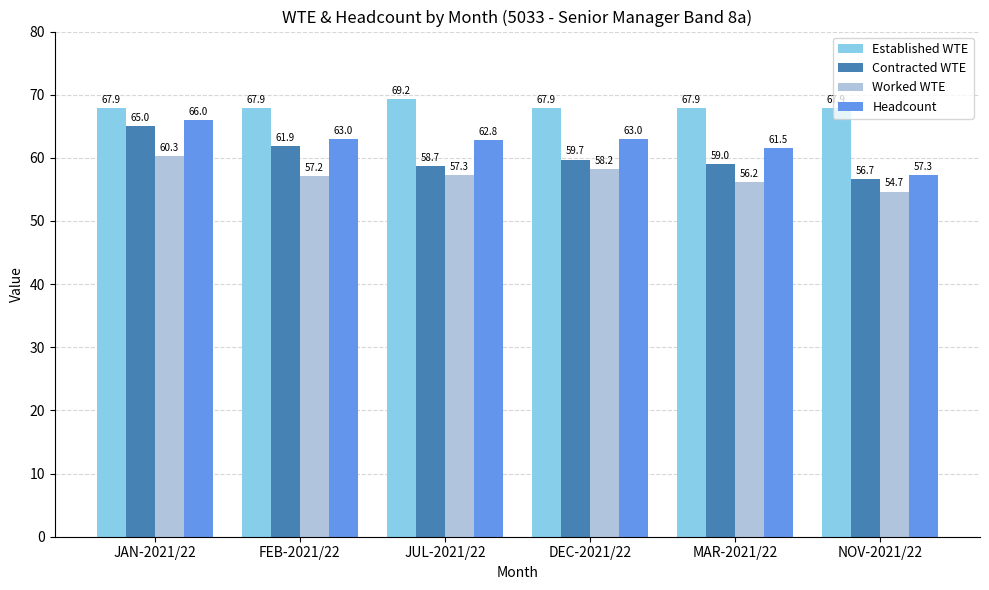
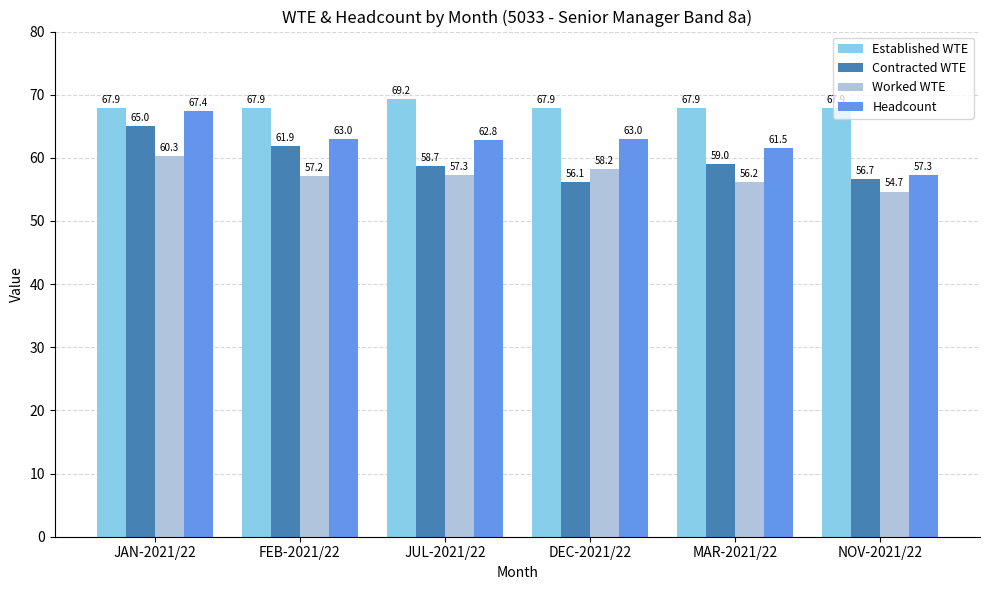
  {
    "Contracted WTE": {
      "JAN-2021/22": 65.0,
      "FEB-2021/22": 61.9,
      "JUL-2021/22": 58.7,
-     "DEC-2021/22": 59.7,
+     "DEC-2021/22": 56.1,
      "MAR-2021/22": 59.0,
      "NOV-2021/22": 56.7
    },
    "Headcount": {
-     "JAN-2021/22": 66.0,
+     "JAN-2021/22": 67.4,
      "FEB-2021/22": 63.0,
      "JUL-2021/22": 62.8,
      "DEC-2021/22": 63.0,
      "MAR-2021/22": 61.5,
      "NOV-2021/22": 57.3
    }
  }
